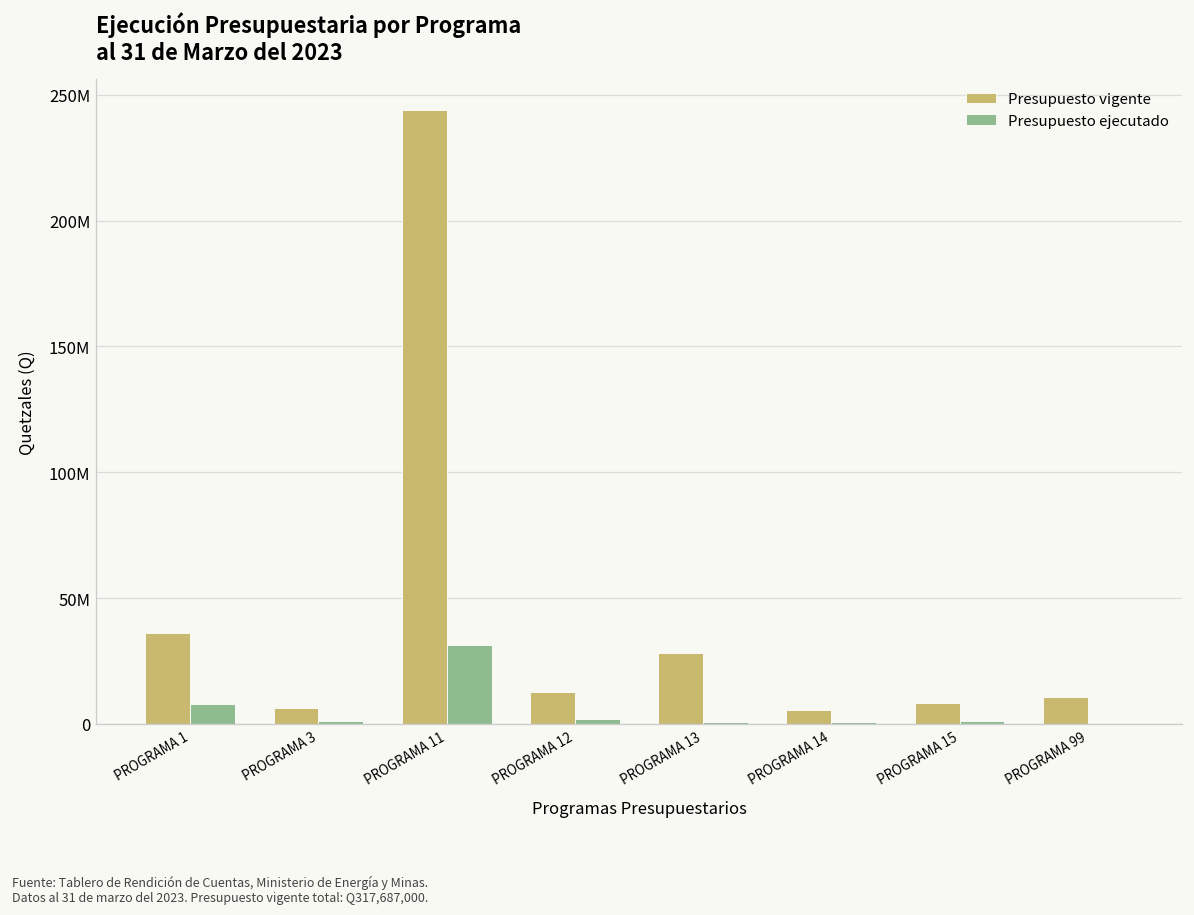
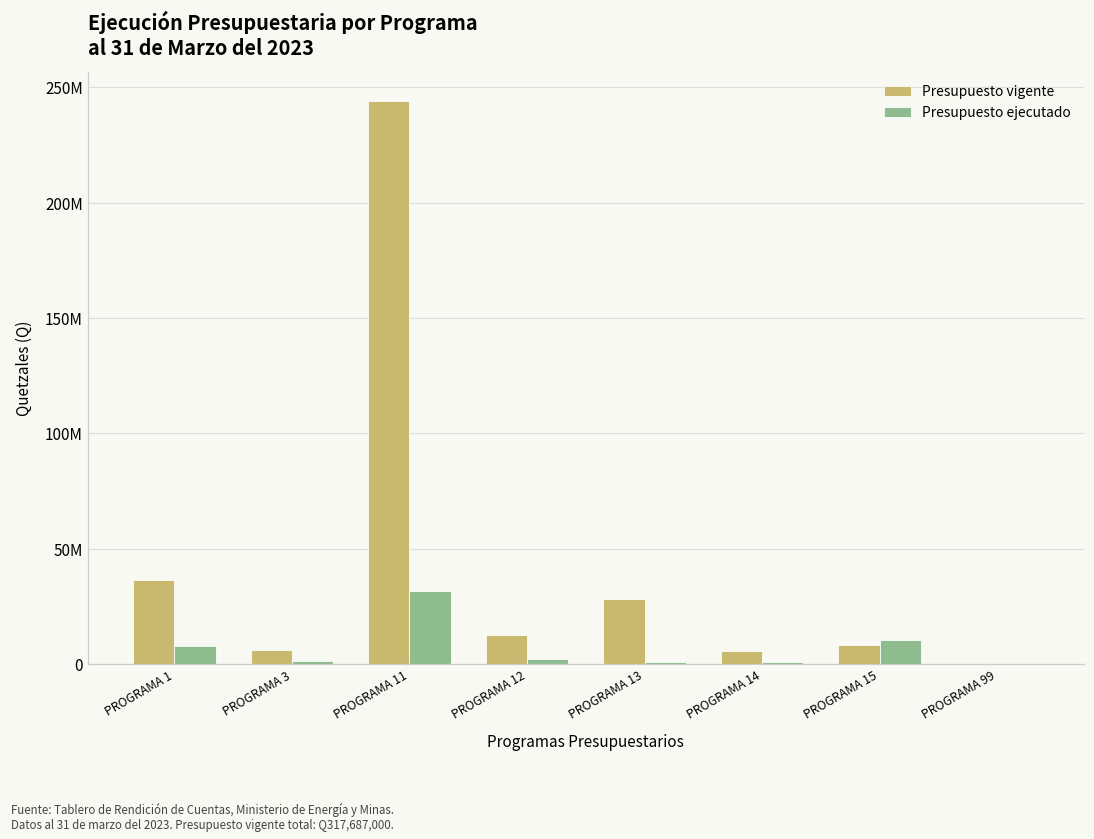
  {
    "Presupuesto vigente": {
      "PROGRAMA 1": 36000000,
      "PROGRAMA 3": 6000000,
      "PROGRAMA 11": 244000000,
      "PROGRAMA 12": 13000000,
      "PROGRAMA 13": 28000000,
      "PROGRAMA 14": 6000000,
      "PROGRAMA 15": 8000000,
-     "PROGRAMA 99": 11000000
+     "PROGRAMA 99": 0
    },
    "Presupuesto ejecutado": {
      "PROGRAMA 1": 8000000,
      "PROGRAMA 11": 31000000,
      "PROGRAMA 12": 2000000,
-     "PROGRAMA 15": 1000000,
+     "PROGRAMA 15": 10000000,
      "PROGRAMA 99": 0
    }
  }
